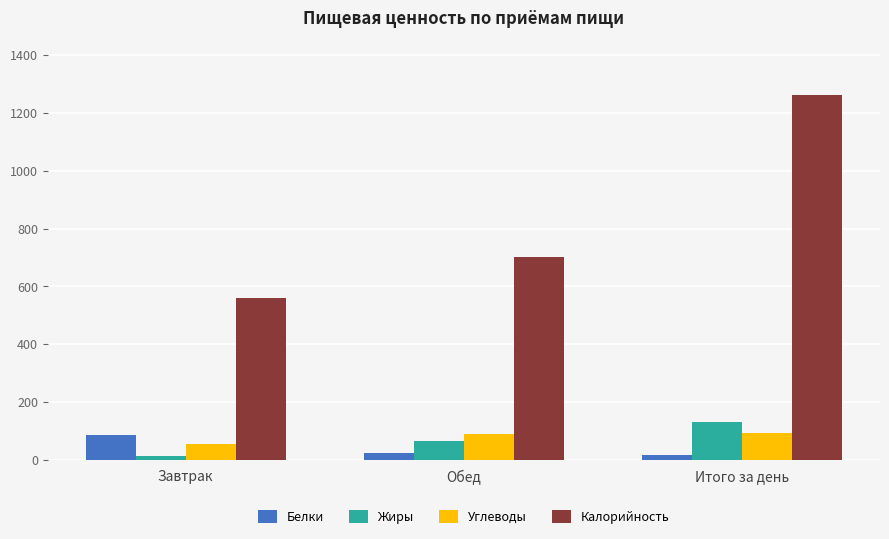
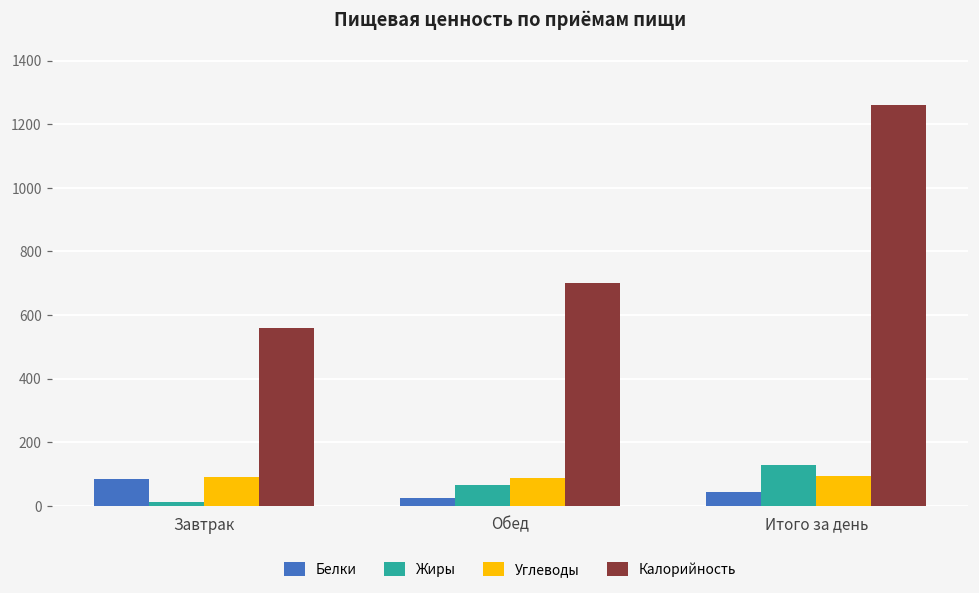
  {
    "Белки": {
      "Завтрак": 90,
      "Обед": 20,
-     "Итого за день": 20
+     "Итого за день": 40
    },
    "Жиры": {
      "Завтрак": 10,
      "Обед": 60,
      "Итого за день": 130
    },
    "Углеводы": {
-     "Завтрак": 50,
+     "Завтрак": 90,
      "Обед": 90,
      "Итого за день": 90
    },
    "Калорийность": {
      "Завтрак": 560,
      "Обед": 700,
      "Итого за день": 1260
    }
  }
